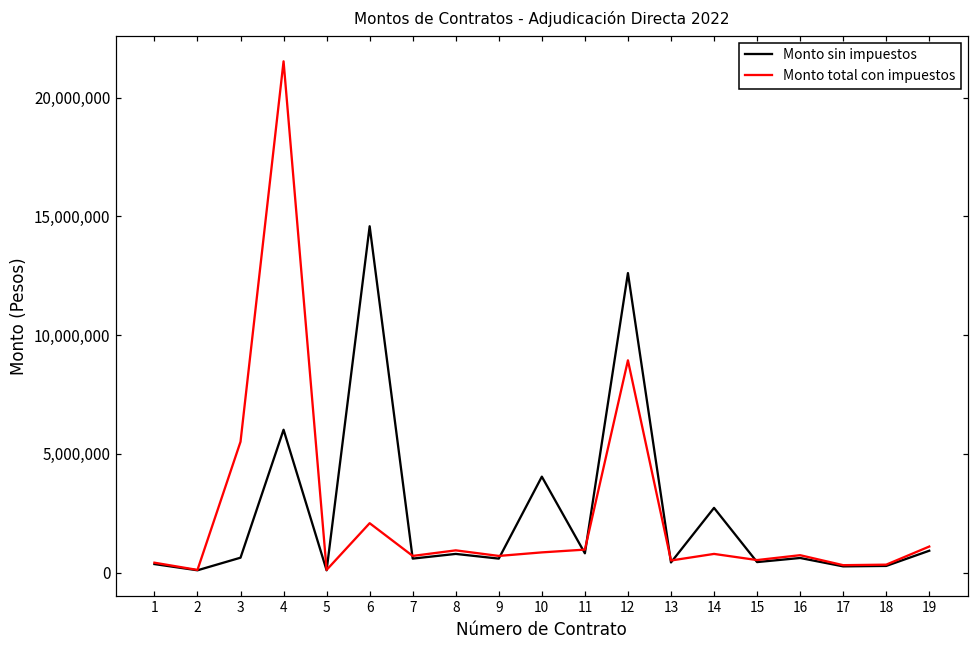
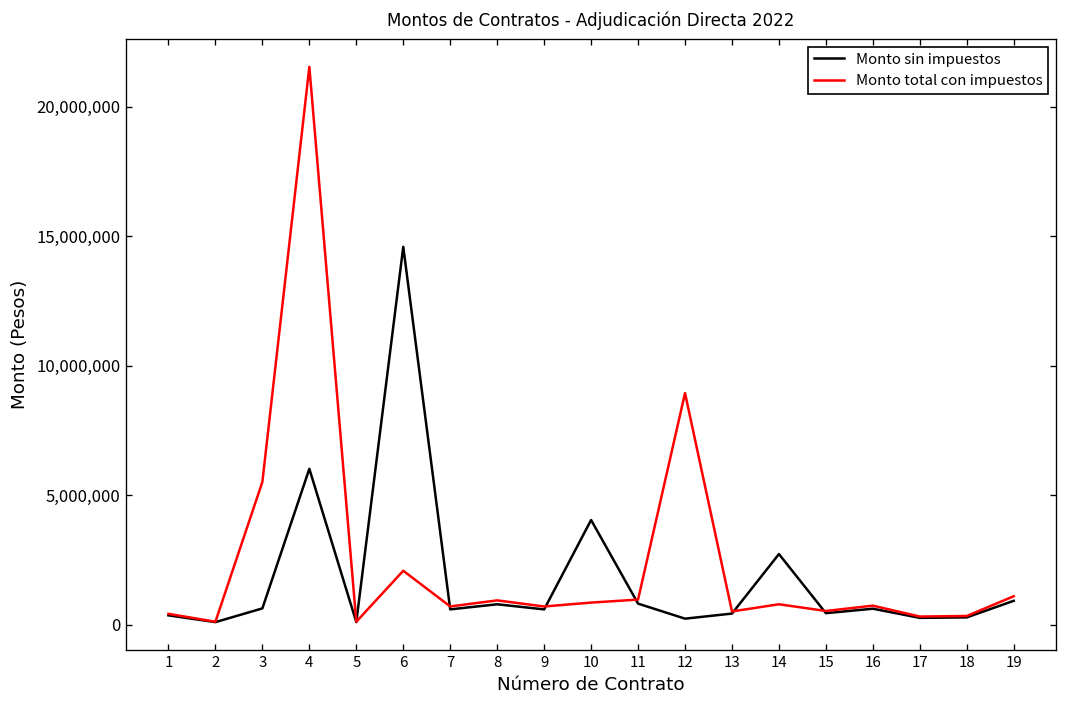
  {
    "Monto sin impuestos": {
      "3": "600,000",
      "4": "6,000,000",
      "6": "14,600,000",
      "8": "800,000",
      "10": "4,000,000",
      "11": "800,000",
-     "12": "12,600,000",
+     "12": "200,000",
      "14": "2,700,000",
      "16": "600,000",
      "19": "900,000"
    },
    "Monto total con impuestos": {
      "3": "5,500,000",
      "4": "21,500,000",
      "6": "2,100,000",
      "8": "900,000",
      "10": "900,000",
      "11": "1,000,000",
      "12": "8,900,000",
      "14": "800,000",
      "16": "700,000",
      "19": "1,100,000"
    }
  }
